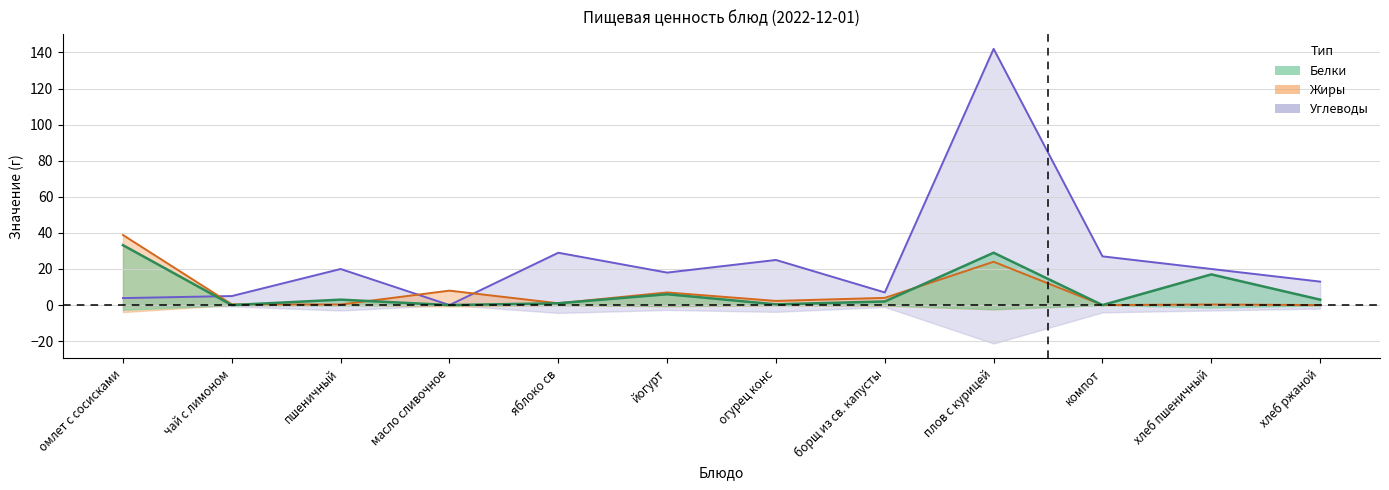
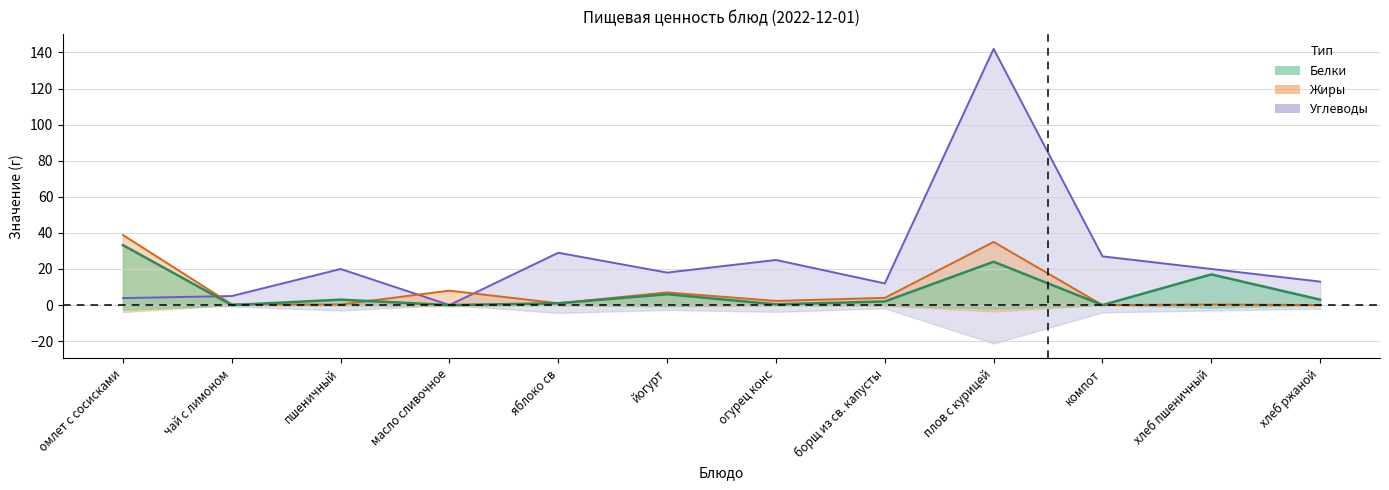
  {
    "Углеводы": {
      "омлет с сосисками": 4,
      "чай с лимоном": 5,
      "пшеничный": 20,
      "яблоко св": 29,
      "йогурт": 18,
      "огурец конс": 25,
-     "борщ из св. капусты": 7,
+     "борщ из св. капусты": 12,
      "плов с курицей": 142,
      "компот": 27,
      "хлеб пшеничный": 20,
      "хлеб ржаной": 13
    },
    "Жиры": {
      "омлет с сосисками": 39,
      "пшеничный": 0,
      "масло сливочное": 8,
      "огурец конс": 2,
      "борщ из св. капусты": 4,
-     "плов с курицей": 24,
+     "плов с курицей": 35,
      "хлеб пшеничный": 0,
      "хлеб ржаной": 0
    },
    "Белки": {
      "омлет с сосисками": 33,
      "пшеничный": 3,
      "огурец конс": 0,
      "борщ из св. капусты": 2,
-     "плов с курицей": 29,
+     "плов с курицей": 24,
      "хлеб пшеничный": 17,
      "хлеб ржаной": 3
    }
  }
